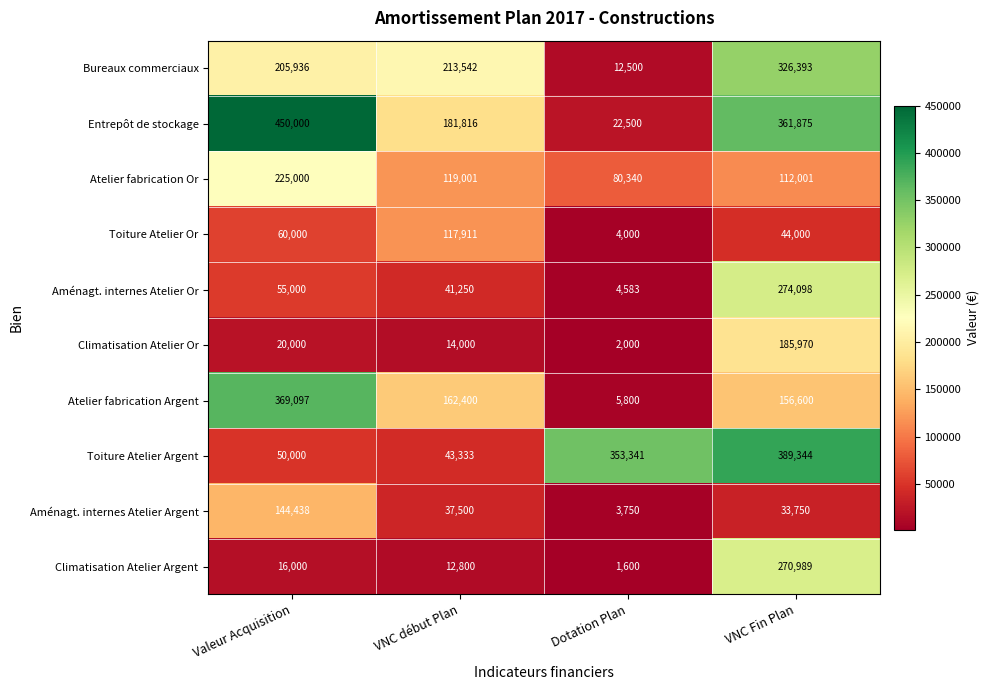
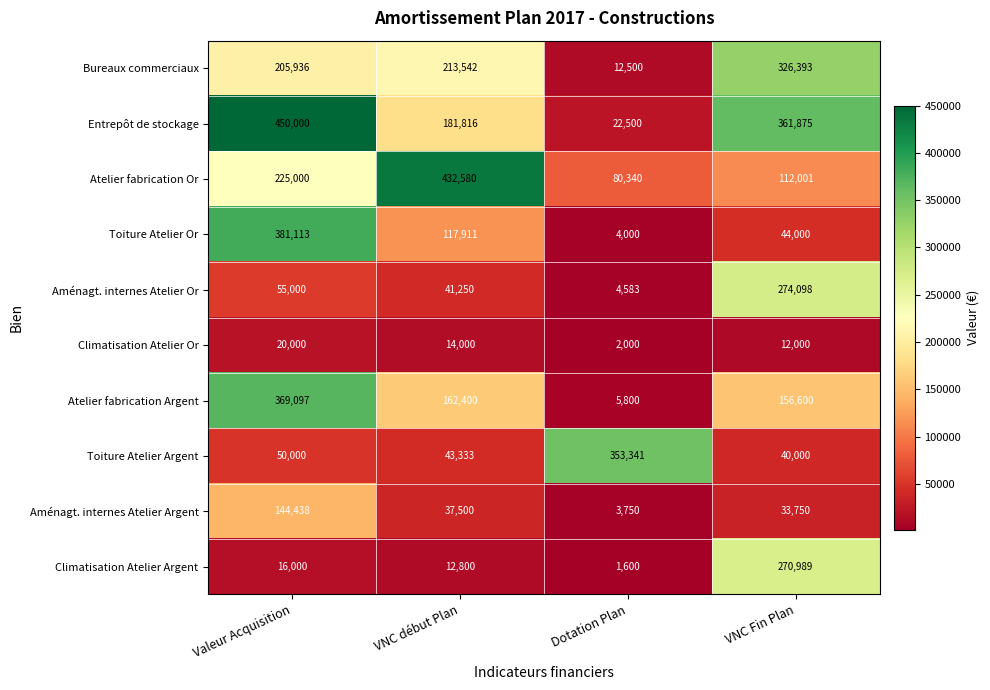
  {
    "Bureaux commerciaux": {
      "Valeur Acquisition": "205,936",
      "VNC début Plan": "213,542",
      "Dotation Plan": "12,500",
      "VNC Fin Plan": "326,393"
    },
    "Entrepôt de stockage": {
      "Valeur Acquisition": "450,000",
      "VNC début Plan": "181,816",
      "Dotation Plan": "22,500",
      "VNC Fin Plan": "361,875"
    },
    "Atelier fabrication Or": {
      "Valeur Acquisition": "225,000",
-     "VNC début Plan": "119,001",
+     "VNC début Plan": "432,580",
      "Dotation Plan": "80,340",
      "VNC Fin Plan": "112,001"
    },
    "Toiture Atelier Or": {
-     "Valeur Acquisition": "60,000",
+     "Valeur Acquisition": "381,113",
      "VNC début Plan": "117,911",
      "Dotation Plan": "4,000",
      "VNC Fin Plan": "44,000"
    },
    "Aménagt. internes Atelier Or": {
      "Valeur Acquisition": "55,000",
      "VNC début Plan": "41,250",
      "Dotation Plan": "4,583",
      "VNC Fin Plan": "274,098"
    },
    "Climatisation Atelier Or": {
      "Valeur Acquisition": "20,000",
      "VNC début Plan": "14,000",
      "Dotation Plan": "2,000",
-     "VNC Fin Plan": "185,970"
+     "VNC Fin Plan": "12,000"
    },
    "Atelier fabrication Argent": {
      "Valeur Acquisition": "369,097",
      "VNC début Plan": "162,400",
      "Dotation Plan": "5,800",
      "VNC Fin Plan": "156,600"
    },
    "Toiture Atelier Argent": {
      "Valeur Acquisition": "50,000",
      "VNC début Plan": "43,333",
      "Dotation Plan": "353,341",
-     "VNC Fin Plan": "389,344"
+     "VNC Fin Plan": "40,000"
    },
    "Aménagt. internes Atelier Argent": {
      "Valeur Acquisition": "144,438",
      "VNC début Plan": "37,500",
      "Dotation Plan": "3,750",
      "VNC Fin Plan": "33,750"
    },
    "Climatisation Atelier Argent": {
      "Valeur Acquisition": "16,000",
      "VNC début Plan": "12,800",
      "Dotation Plan": "1,600",
      "VNC Fin Plan": "270,989"
    }
  }
